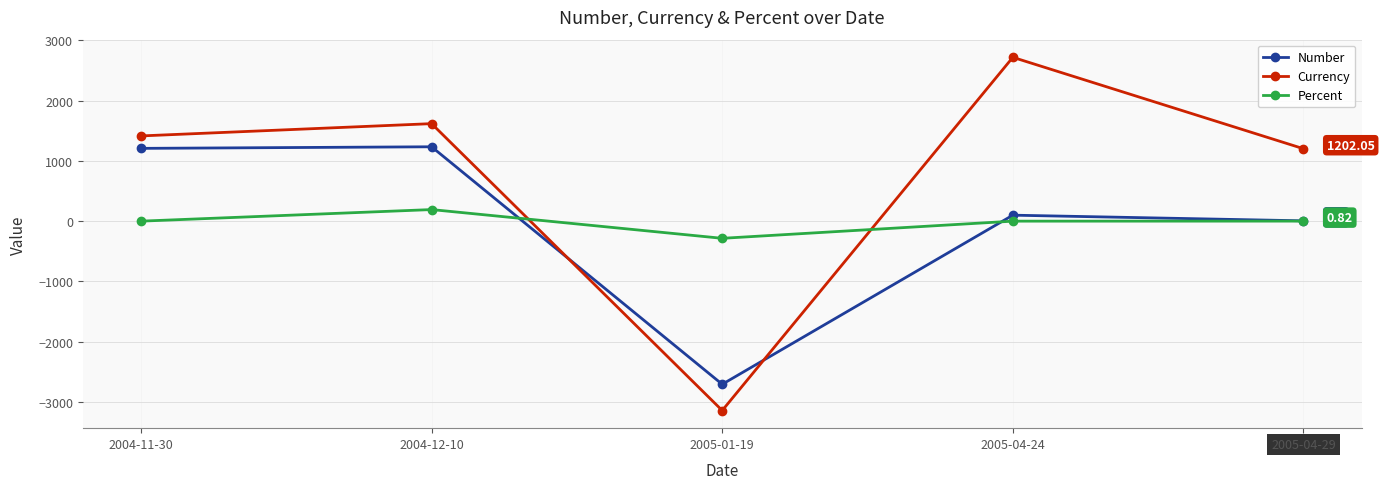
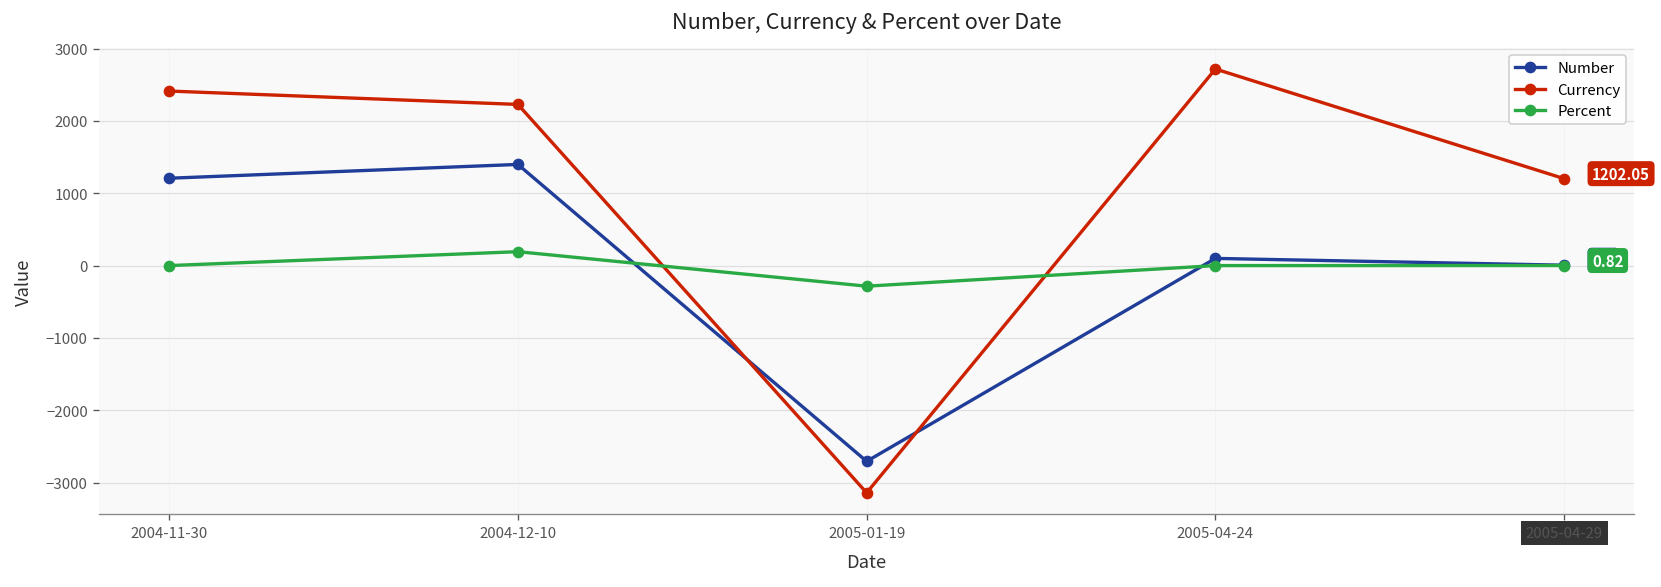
  {
    "Number": {
      "2004-11-30": 1200,
-     "2004-12-10": 1200,
+     "2004-12-10": 1400,
      "2005-01-19": -2700,
      "2005-04-24": 100
    },
    "Currency": {
-     "2004-11-30": 1400,
-     "2004-12-10": 1600,
+     "2004-11-30": 2400,
+     "2004-12-10": 2200,
      "2005-01-19": -3100,
      "2005-04-24": 2700
    },
    "Percent": {
      "2004-11-30": 0,
      "2004-12-10": 200,
      "2005-01-19": -300,
      "2005-04-24": 0
    }
  }
